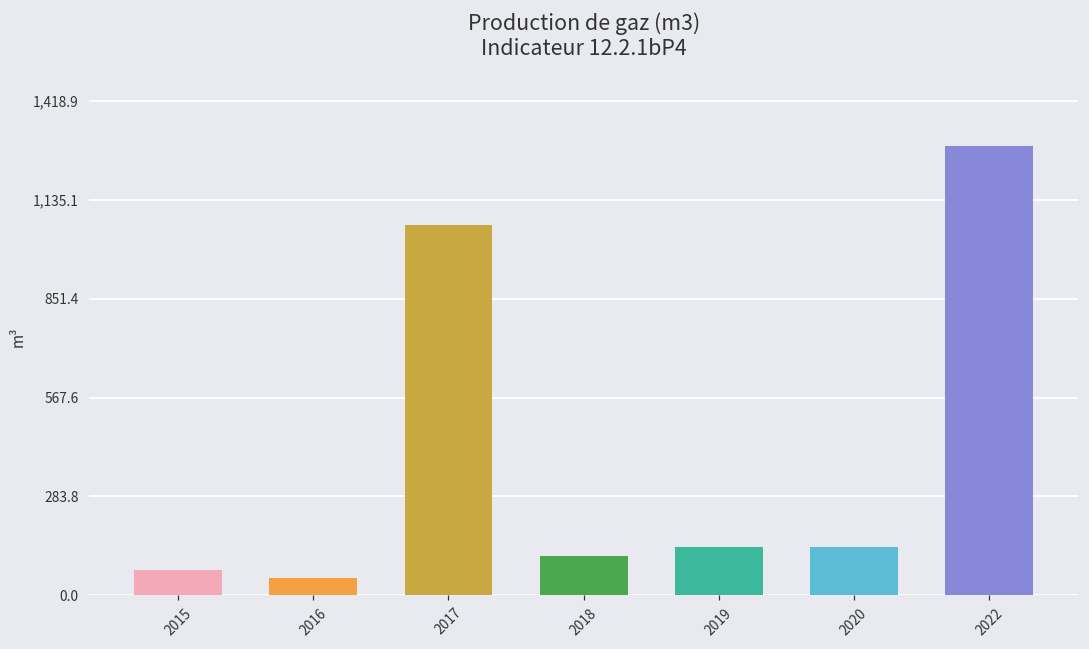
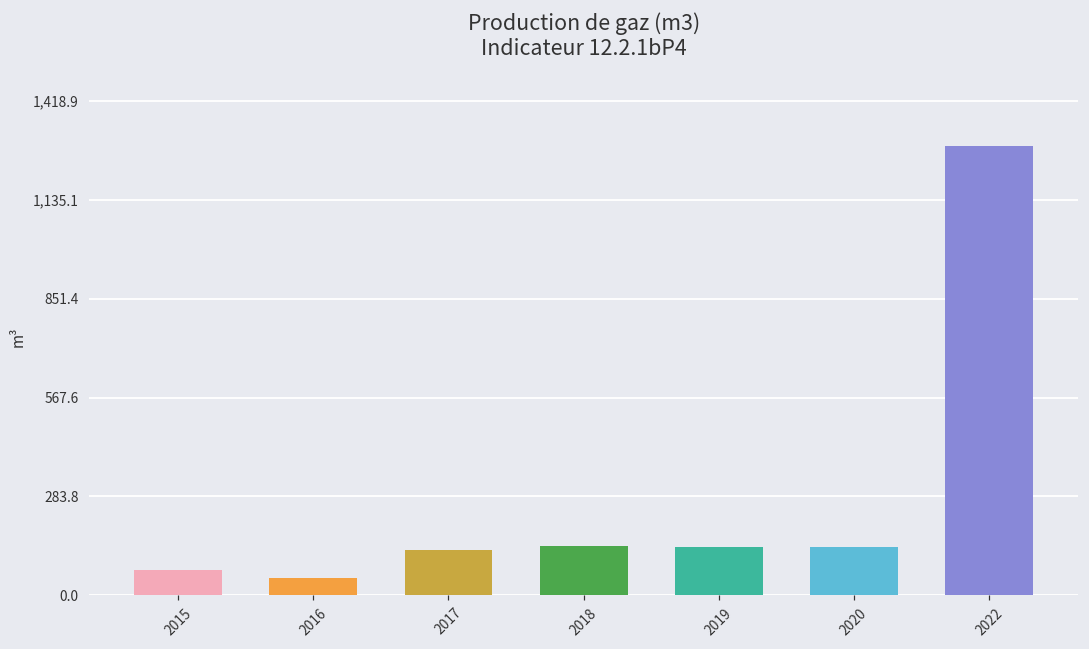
  {
    "2015": "70",
    "2016": "50",
-   "2017": "1,060",
-   "2018": "110",
+   "2017": "130",
+   "2018": "140",
    "2019": "140",
    "2020": "140",
    "2022": "1,290"
  }
